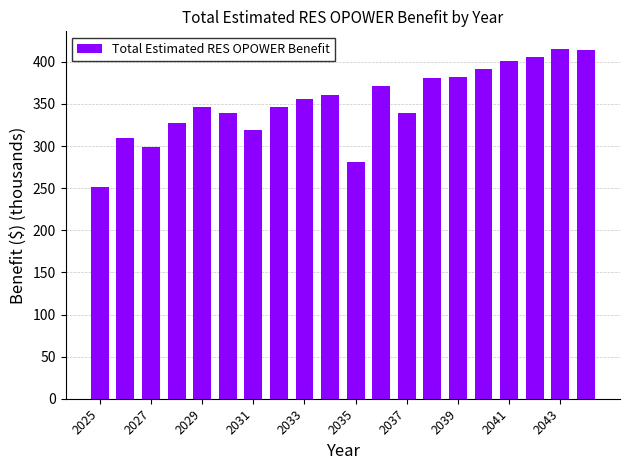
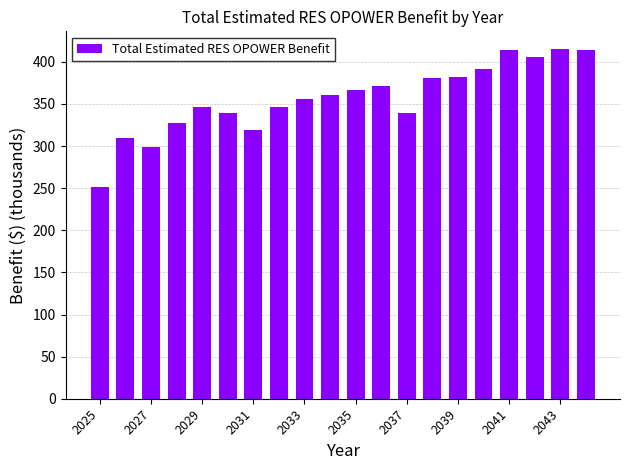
  {
    "2025": 250,
    "2027": 300,
    "2029": 350,
    "2031": 320,
    "2033": 360,
-   "2035": 280,
+   "2035": 370,
    "2037": 340,
    "2039": 380,
-   "2041": 400,
+   "2041": 410,
    "2043": 420
  }
